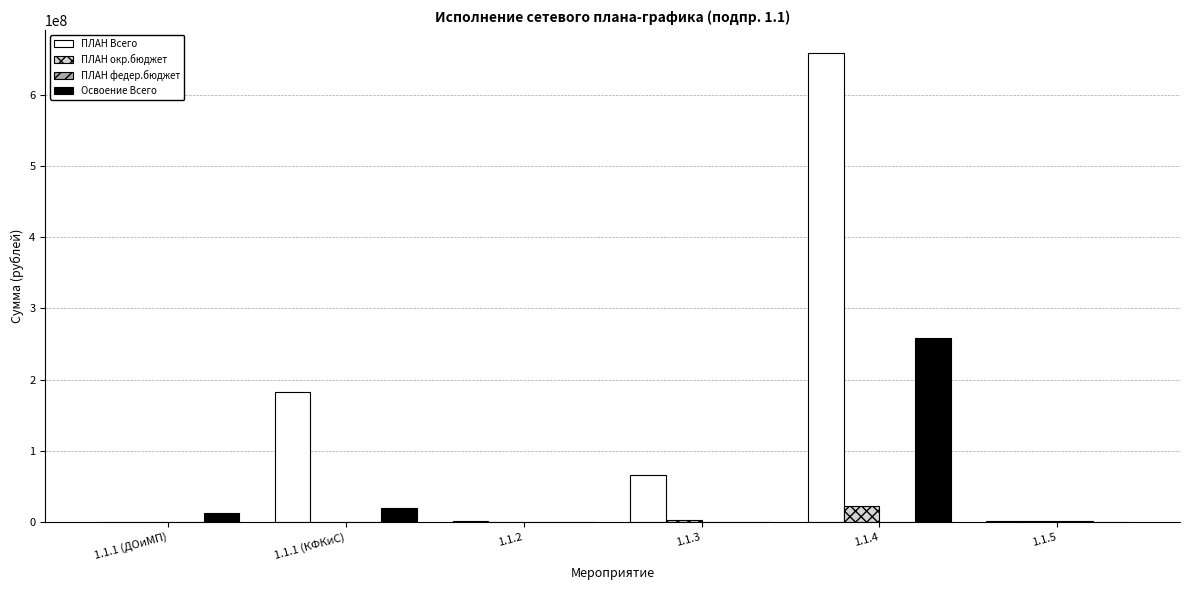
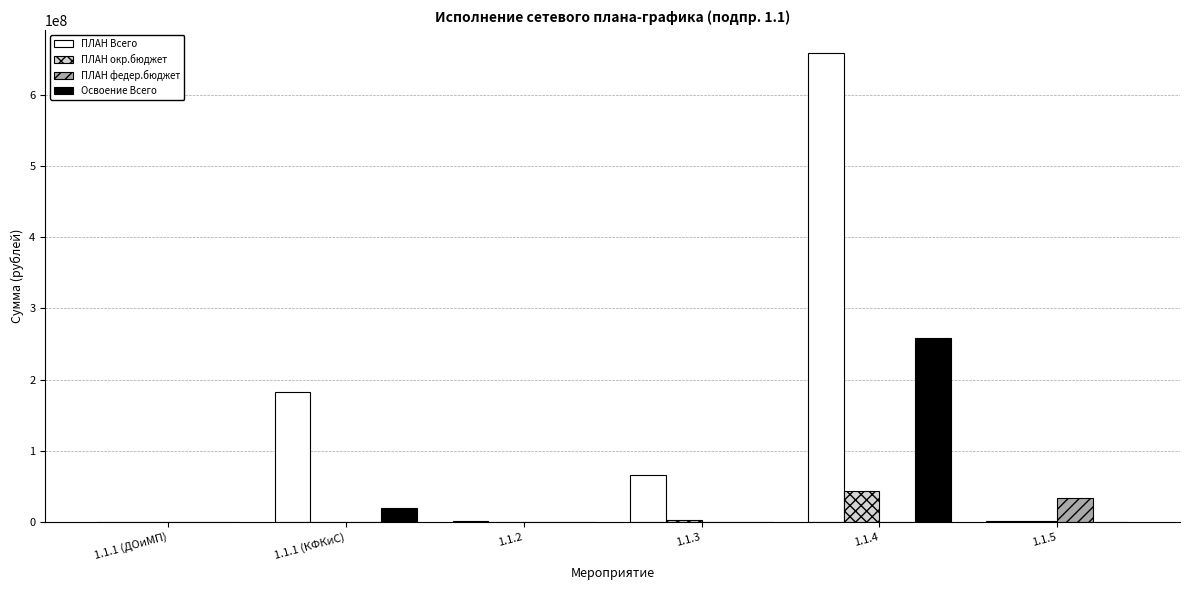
  {
    "ПЛАН Всего": {
      "1.1.1 (КФКиС)": 180000000,
      "1.1.3": 70000000,
      "1.1.4": 660000000
    },
    "ПЛАН окр.бюджет": {
      "1.1.1 (ДОиМП)": 0,
      "1.1.1 (КФКиС)": 0,
      "1.1.2": 0,
-     "1.1.4": 20000000
+     "1.1.4": 40000000
    },
    "ПЛАН федер.бюджет": {
      "1.1.1 (ДОиМП)": 0,
      "1.1.1 (КФКиС)": 0,
      "1.1.2": 0,
      "1.1.3": 0,
      "1.1.4": 0,
-     "1.1.5": 0
+     "1.1.5": 30000000
    },
    "Освоение Всего": {
-     "1.1.1 (ДОиМП)": 10000000,
+     "1.1.1 (ДОиМП)": 0,
      "1.1.1 (КФКиС)": 20000000,
      "1.1.2": 0,
      "1.1.3": 0,
      "1.1.4": 260000000,
      "1.1.5": 0
    }
  }
